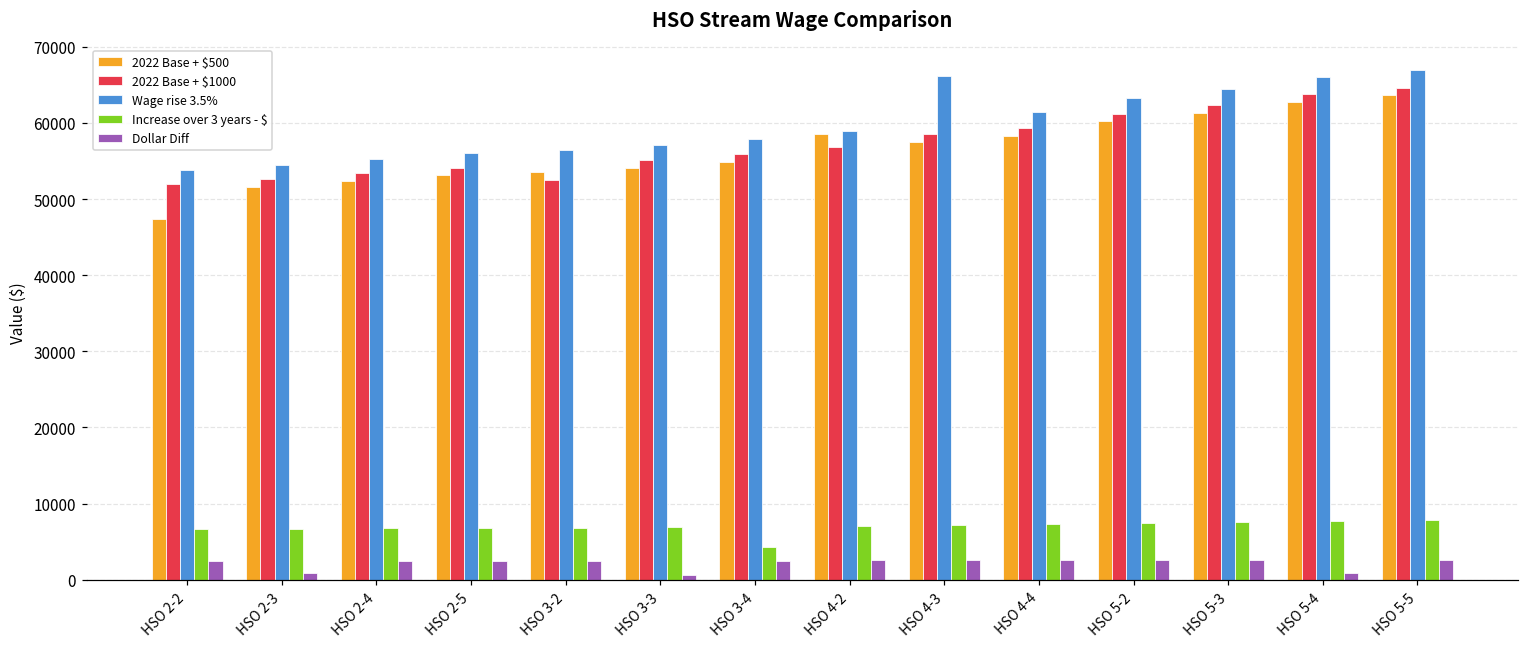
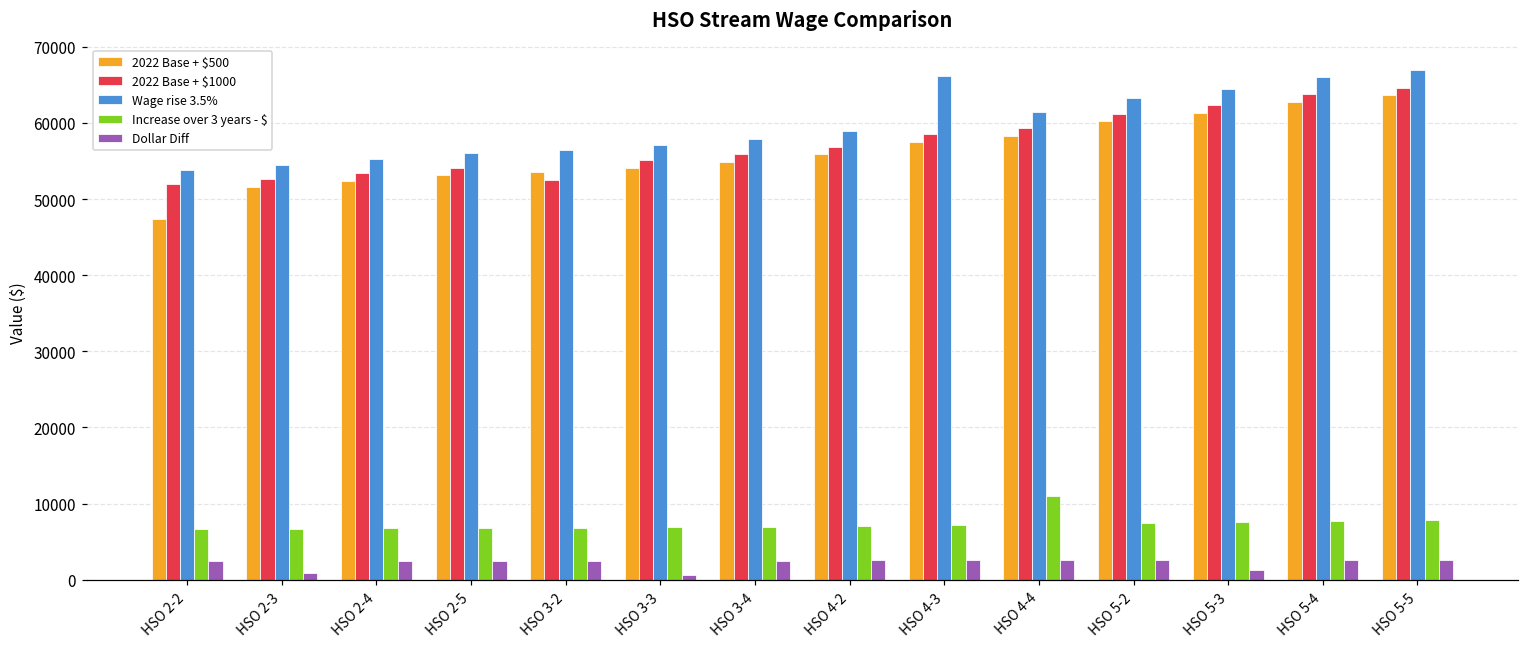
  {
    "2022 Base + $500": {
      "HSO 2-2": 47000,
      "HSO 2-3": 52000,
      "HSO 2-4": 52000,
      "HSO 2-5": 53000,
      "HSO 3-2": 54000,
      "HSO 3-3": 54000,
      "HSO 3-4": 55000,
-     "HSO 4-2": 59000,
+     "HSO 4-2": 56000,
      "HSO 4-3": 57000,
      "HSO 4-4": 58000,
      "HSO 5-2": 60000,
      "HSO 5-3": 61000,
      "HSO 5-4": 63000,
      "HSO 5-5": 64000
    },
    "2022 Base + $1000": {
      "HSO 2-2": 52000,
      "HSO 2-3": 53000,
      "HSO 2-4": 53000,
      "HSO 2-5": 54000,
      "HSO 3-2": 53000,
      "HSO 3-3": 55000,
      "HSO 3-4": 56000,
      "HSO 4-2": 57000,
      "HSO 4-3": 58000,
      "HSO 4-4": 59000,
      "HSO 5-2": 61000,
      "HSO 5-3": 62000,
      "HSO 5-4": 64000,
      "HSO 5-5": 65000
    },
    "Wage rise 3.5%": {
      "HSO 2-2": 54000,
      "HSO 2-3": 54000,
      "HSO 2-4": 55000,
      "HSO 2-5": 56000,
      "HSO 3-2": 56000,
      "HSO 3-3": 57000,
      "HSO 3-4": 58000,
      "HSO 4-2": 59000,
      "HSO 4-3": 66000,
      "HSO 4-4": 61000,
      "HSO 5-2": 63000,
      "HSO 5-3": 64000,
      "HSO 5-4": 66000,
      "HSO 5-5": 67000
    },
    "Increase over 3 years - $": {
      "HSO 2-2": 7000,
      "HSO 2-3": 7000,
      "HSO 2-4": 7000,
      "HSO 2-5": 7000,
      "HSO 3-2": 7000,
      "HSO 3-3": 7000,
-     "HSO 3-4": 4000,
+     "HSO 3-4": 7000,
      "HSO 4-2": 7000,
      "HSO 4-3": 7000,
-     "HSO 4-4": 7000,
+     "HSO 4-4": 11000,
      "HSO 5-2": 7000,
      "HSO 5-3": 8000,
      "HSO 5-4": 8000,
      "HSO 5-5": 8000
    },
    "Dollar Diff": {
      "HSO 2-2": 2000,
      "HSO 2-3": 1000,
      "HSO 2-4": 2000,
      "HSO 2-5": 2000,
      "HSO 3-2": 2000,
      "HSO 3-3": 1000,
      "HSO 3-4": 3000,
      "HSO 4-2": 3000,
      "HSO 4-3": 3000,
      "HSO 4-4": 3000,
      "HSO 5-2": 3000,
-     "HSO 5-3": 3000,
-     "HSO 5-4": 1000,
+     "HSO 5-3": 1000,
+     "HSO 5-4": 3000,
      "HSO 5-5": 3000
    }
  }
